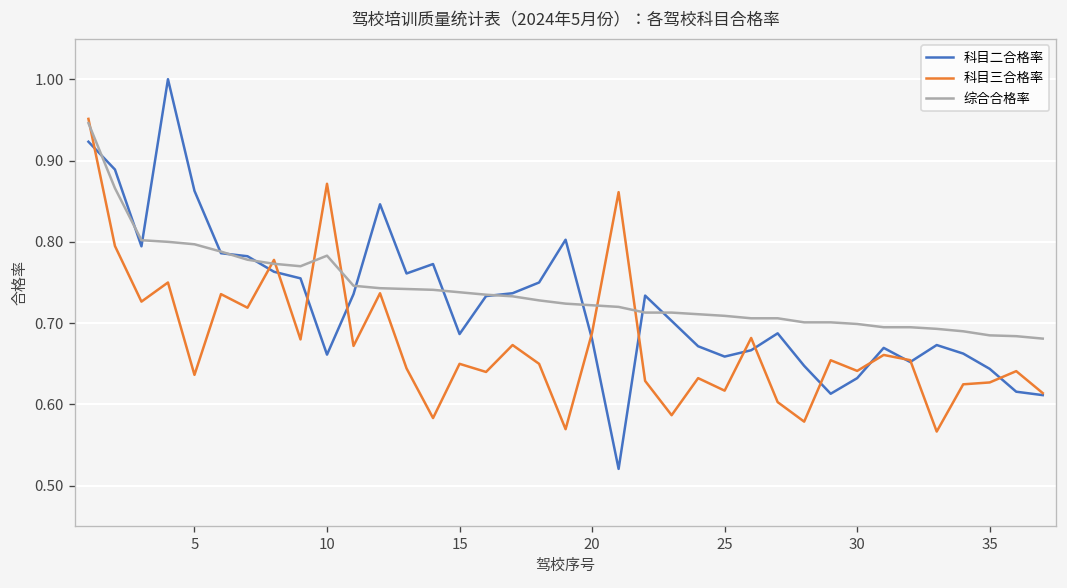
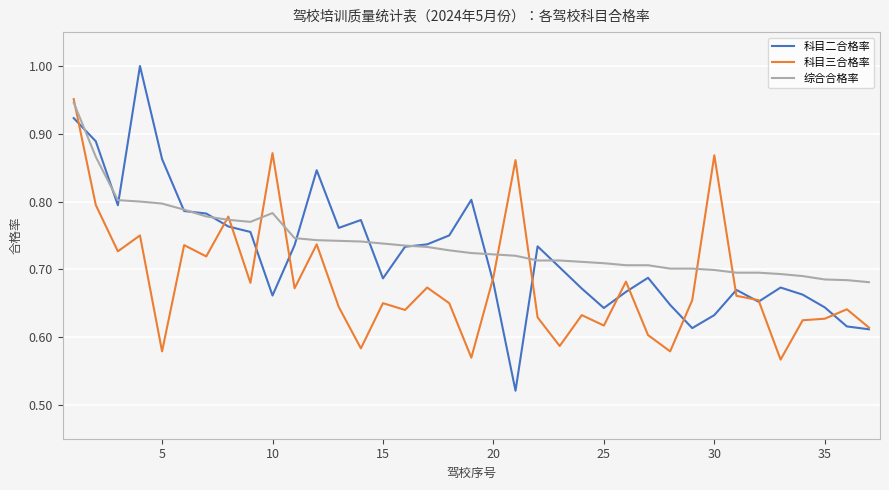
  {
    "科目二合格率": {
      "5": 0.86,
      "10": 0.66,
      "15": 0.69,
      "20": 0.68,
-     "25": 0.66,
+     "25": 0.64,
      "30": 0.63,
      "35": 0.64
    },
    "科目三合格率": {
-     "5": 0.64,
+     "5": 0.58,
      "10": 0.87,
      "15": 0.65,
      "20": 0.69,
      "25": 0.62,
-     "30": 0.64,
+     "30": 0.87,
      "35": 0.63
    },
    "综合合格率": {
      "5": 0.80,
      "10": 0.78,
      "15": 0.74,
      "20": 0.72,
      "25": 0.71,
      "30": 0.70,
      "35": 0.69
    }
  }
